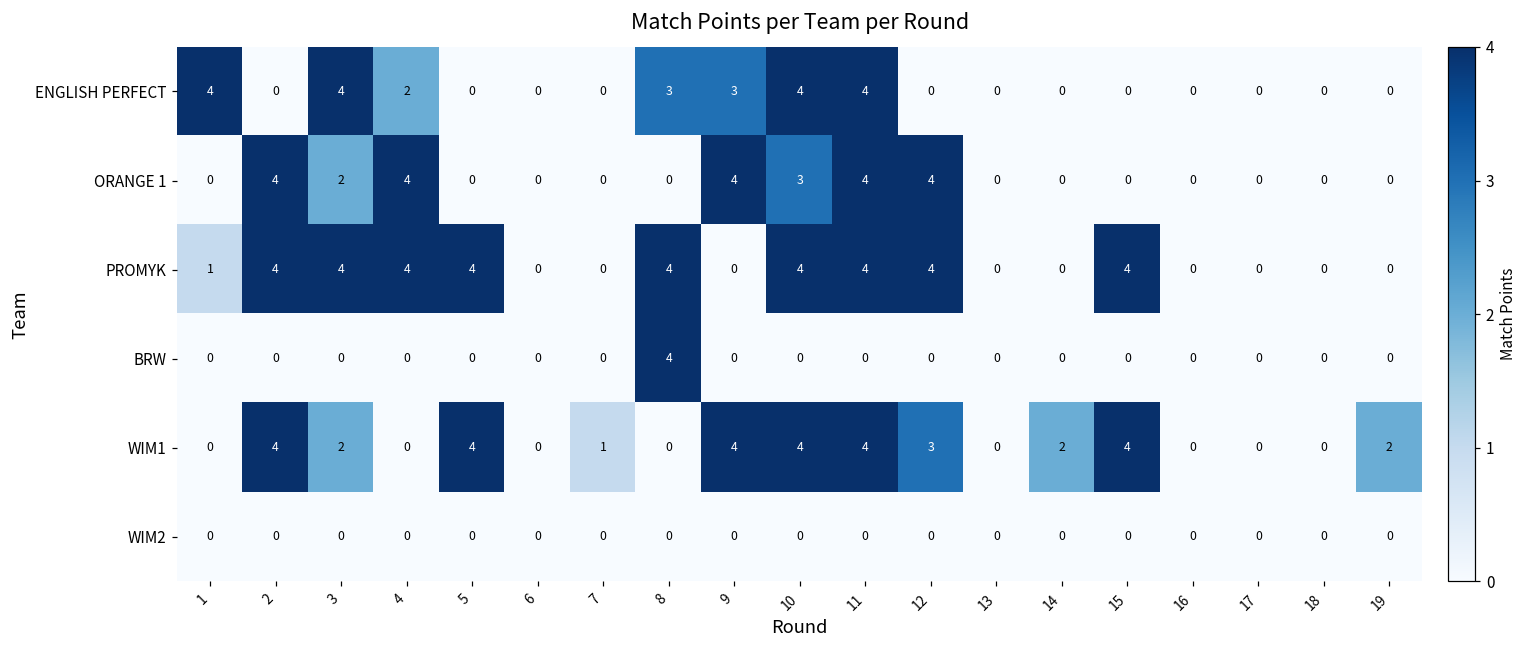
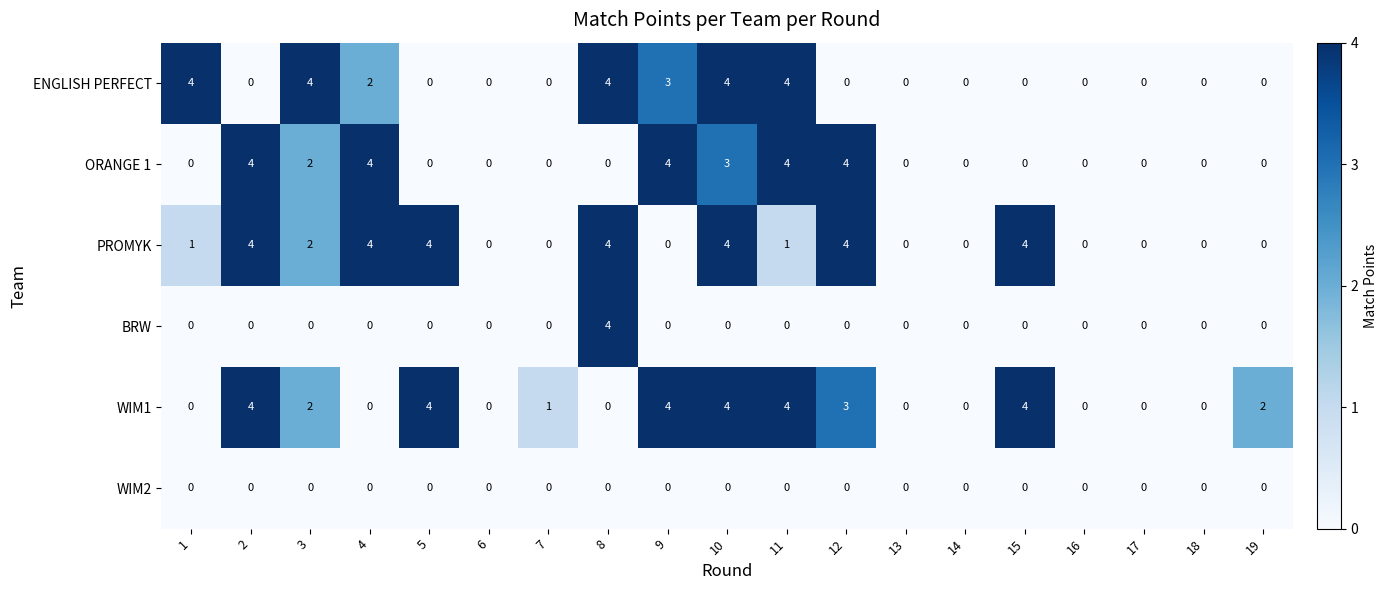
  {
    "ENGLISH PERFECT": {
      "1": 4,
      "2": 0,
      "3": 4,
      "4": 2,
      "5": 0,
      "6": 0,
      "7": 0,
-     "8": 3,
+     "8": 4,
      "9": 3,
      "10": 4,
      "11": 4,
      "12": 0,
      "13": 0,
      "14": 0,
      "15": 0,
      "16": 0,
      "17": 0,
      "18": 0,
      "19": 0
    },
    "ORANGE 1": {
      "1": 0,
      "2": 4,
      "3": 2,
      "4": 4,
      "5": 0,
      "6": 0,
      "7": 0,
      "8": 0,
      "9": 4,
      "10": 3,
      "11": 4,
      "12": 4,
      "13": 0,
      "14": 0,
      "15": 0,
      "16": 0,
      "17": 0,
      "18": 0,
      "19": 0
    },
    "PROMYK": {
      "1": 1,
      "2": 4,
-     "3": 4,
+     "3": 2,
      "4": 4,
      "5": 4,
      "6": 0,
      "7": 0,
      "8": 4,
      "9": 0,
      "10": 4,
-     "11": 4,
+     "11": 1,
      "12": 4,
      "13": 0,
      "14": 0,
      "15": 4,
      "16": 0,
      "17": 0,
      "18": 0,
      "19": 0
    },
    "BRW": {
      "1": 0,
      "2": 0,
      "3": 0,
      "4": 0,
      "5": 0,
      "6": 0,
      "7": 0,
      "8": 4,
      "9": 0,
      "10": 0,
      "11": 0,
      "12": 0,
      "13": 0,
      "14": 0,
      "15": 0,
      "16": 0,
      "17": 0,
      "18": 0,
      "19": 0
    },
    "WIM1": {
      "1": 0,
      "2": 4,
      "3": 2,
      "4": 0,
      "5": 4,
      "6": 0,
      "7": 1,
      "8": 0,
      "9": 4,
      "10": 4,
      "11": 4,
      "12": 3,
      "13": 0,
-     "14": 2,
+     "14": 0,
      "15": 4,
      "16": 0,
      "17": 0,
      "18": 0,
      "19": 2
    },
    "WIM2": {
      "1": 0,
      "2": 0,
      "3": 0,
      "4": 0,
      "5": 0,
      "6": 0,
      "7": 0,
      "8": 0,
      "9": 0,
      "10": 0,
      "11": 0,
      "12": 0,
      "13": 0,
      "14": 0,
      "15": 0,
      "16": 0,
      "17": 0,
      "18": 0,
      "19": 0
    }
  }
